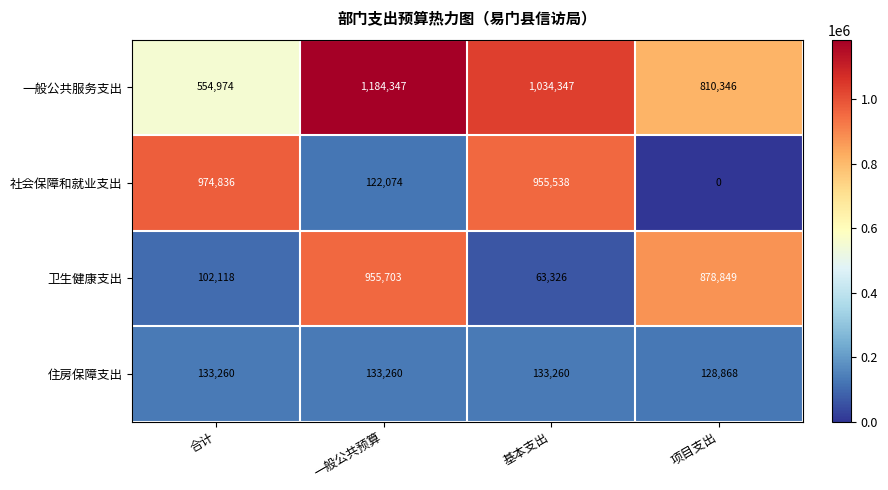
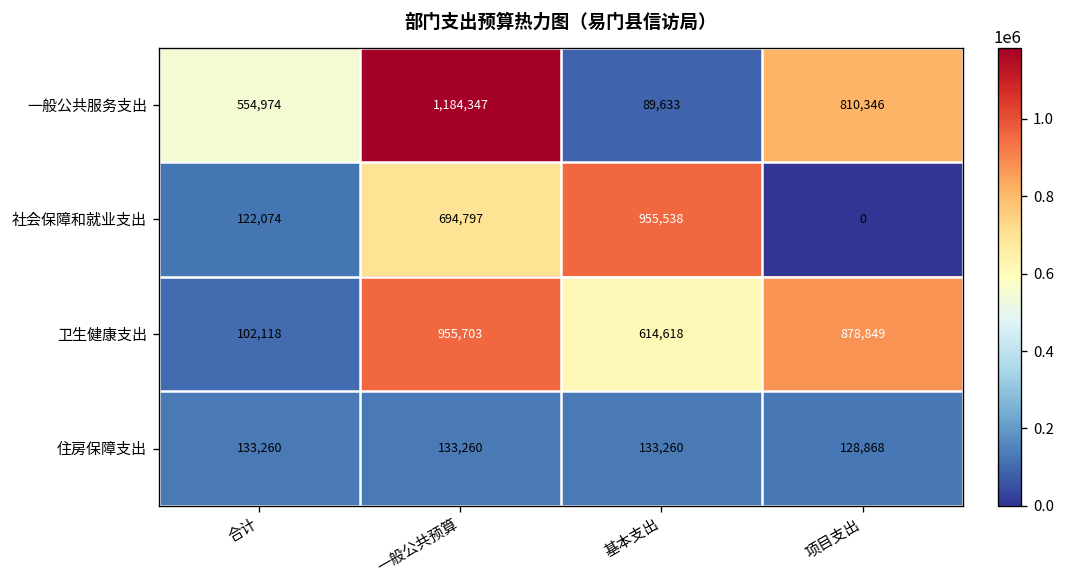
  {
    "一般公共服务支出": {
      "合计": "554,974",
      "一般公共预算": "1,184,347",
-     "基本支出": "1,034,347",
+     "基本支出": "89,633",
      "项目支出": "810,346"
    },
    "社会保障和就业支出": {
-     "合计": "974,836",
-     "一般公共预算": "122,074",
+     "合计": "122,074",
+     "一般公共预算": "694,797",
      "基本支出": "955,538",
      "项目支出": "0"
    },
    "卫生健康支出": {
      "合计": "102,118",
      "一般公共预算": "955,703",
-     "基本支出": "63,326",
+     "基本支出": "614,618",
      "项目支出": "878,849"
    },
    "住房保障支出": {
      "合计": "133,260",
      "一般公共预算": "133,260",
      "基本支出": "133,260",
      "项目支出": "128,868"
    }
  }
